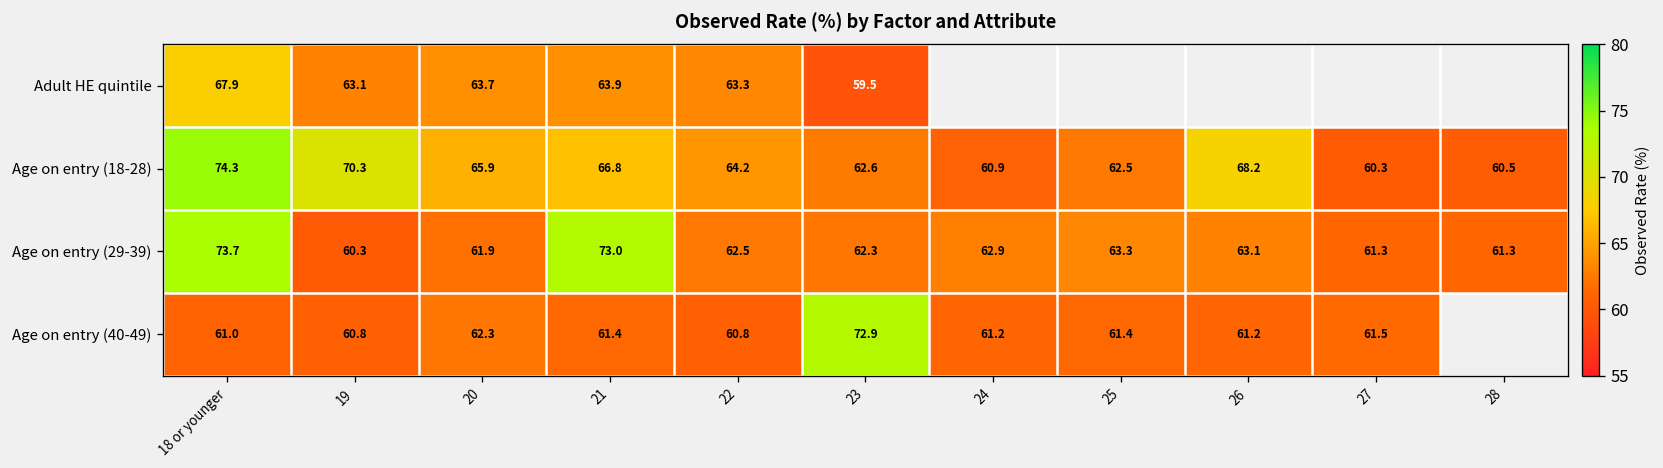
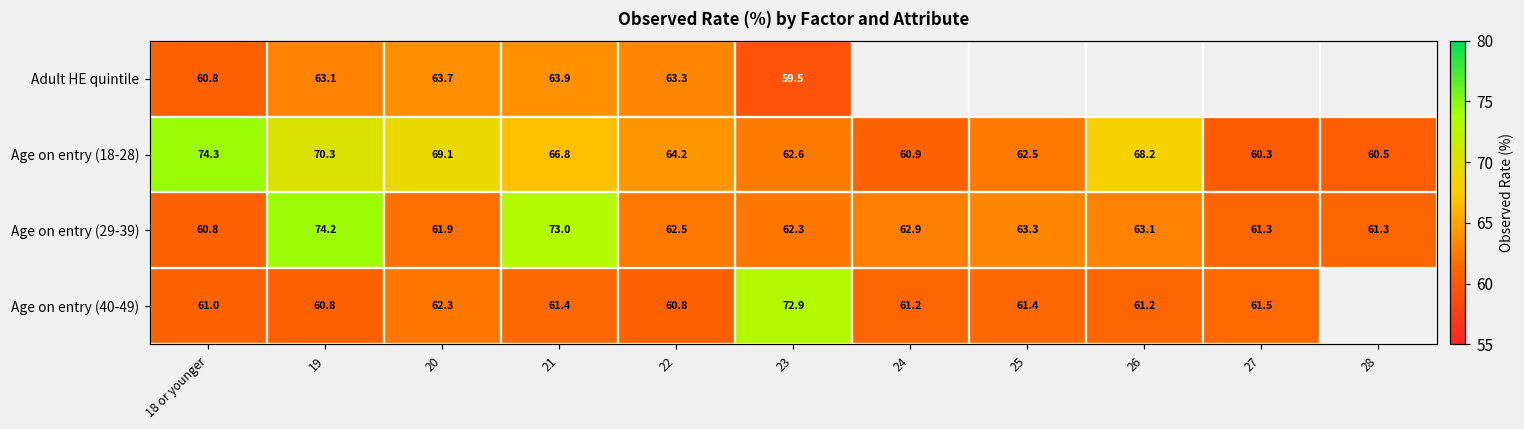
  {
    "Adult HE quintile": {
-     "18 or younger": 67.9,
+     "18 or younger": 60.8,
      "19": 63.1,
      "20": 63.7,
      "21": 63.9,
      "22": 63.3,
      "23": 59.5
    },
    "Age on entry (18-28)": {
      "18 or younger": 74.3,
      "19": 70.3,
-     "20": 65.9,
+     "20": 69.1,
      "21": 66.8,
      "22": 64.2,
      "23": 62.6,
      "24": 60.9,
      "25": 62.5,
      "26": 68.2,
      "27": 60.3,
      "28": 60.5
    },
    "Age on entry (29-39)": {
-     "18 or younger": 73.7,
-     "19": 60.3,
+     "18 or younger": 60.8,
+     "19": 74.2,
      "20": 61.9,
      "21": 73.0,
      "22": 62.5,
      "23": 62.3,
      "24": 62.9,
      "25": 63.3,
      "26": 63.1,
      "27": 61.3,
      "28": 61.3
    },
    "Age on entry (40-49)": {
      "18 or younger": 61.0,
      "19": 60.8,
      "20": 62.3,
      "21": 61.4,
      "22": 60.8,
      "23": 72.9,
      "24": 61.2,
      "25": 61.4,
      "26": 61.2,
      "27": 61.5
    }
  }
